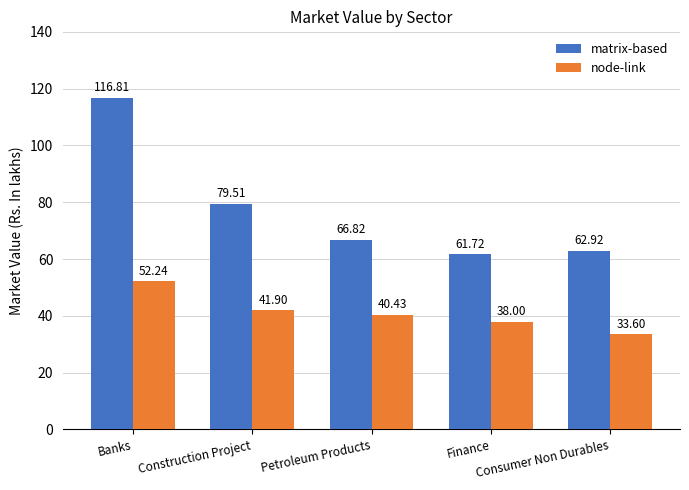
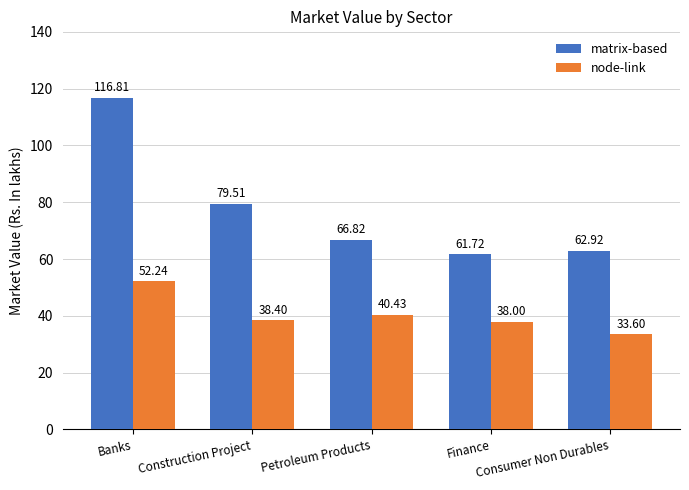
  {
    "matrix-based": {
      "Banks": 116.81,
      "Construction Project": 79.51,
      "Petroleum Products": 66.82,
      "Finance": 61.72,
      "Consumer Non Durables": 62.92
    },
    "node-link": {
      "Banks": 52.24,
-     "Construction Project": 41.90,
+     "Construction Project": 38.40,
      "Petroleum Products": 40.43,
      "Finance": 38.00,
      "Consumer Non Durables": 33.60
    }
  }
